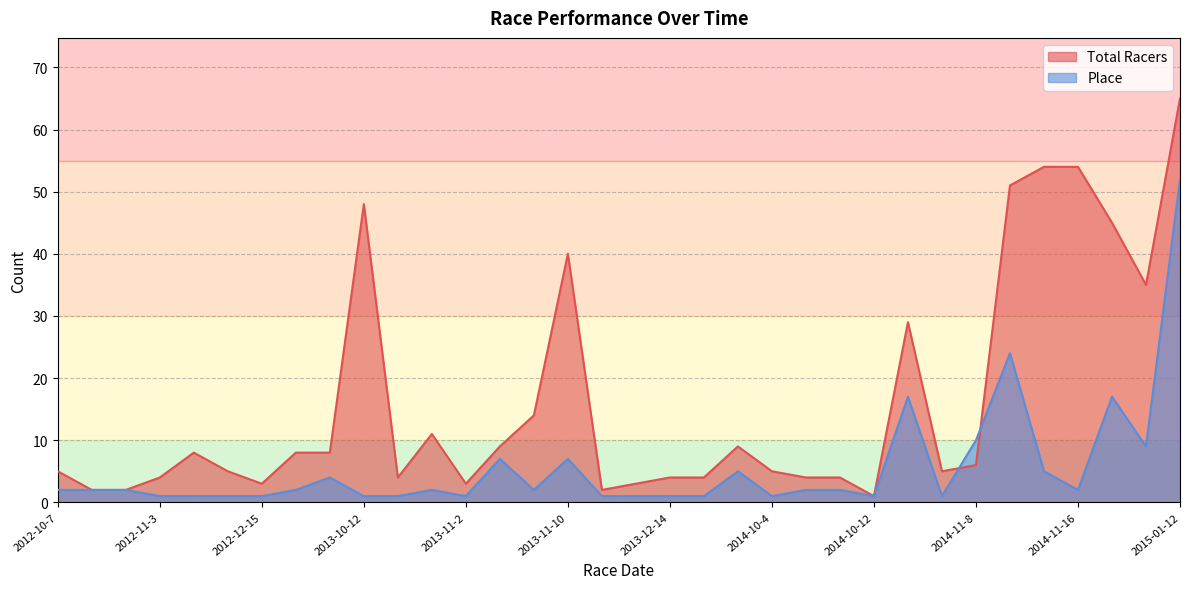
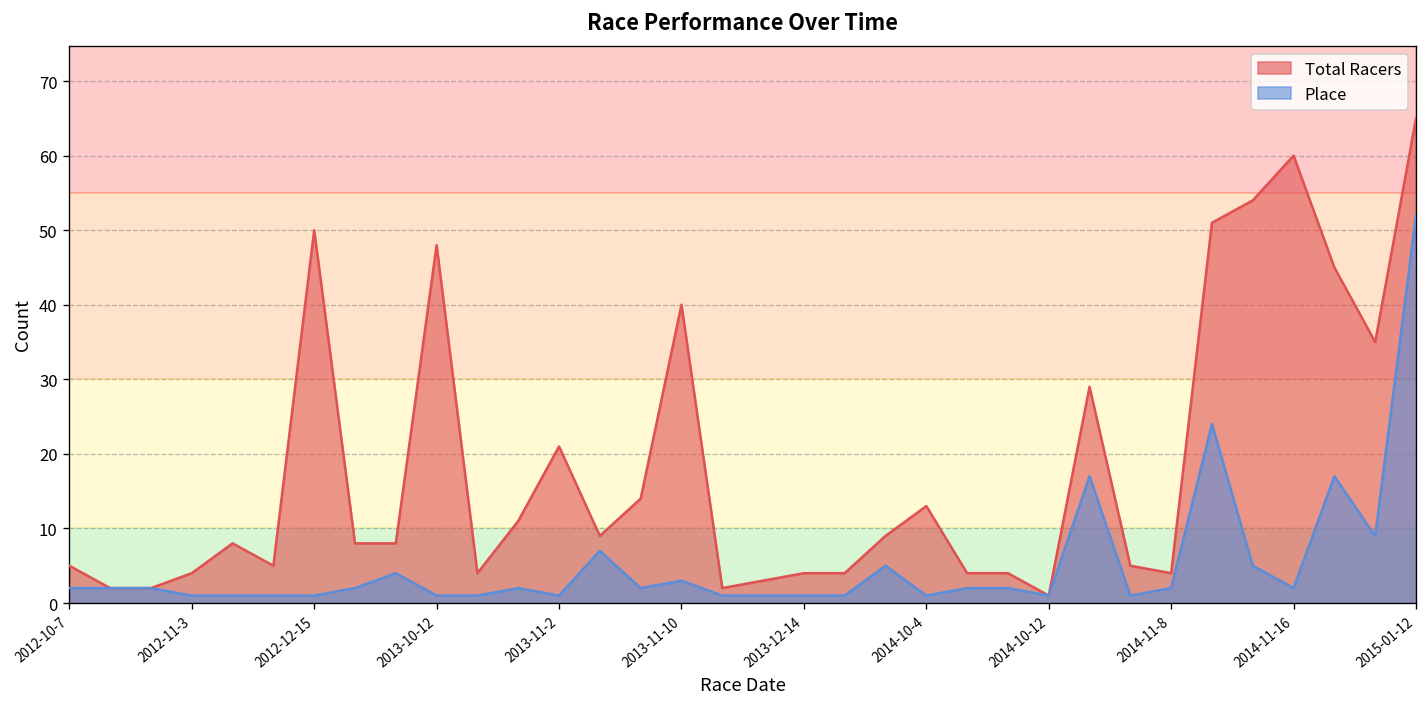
  {
    "Total Racers": {
      "2012-10-7": 5,
      "2012-11-3": 4,
-     "2012-12-15": 3,
+     "2012-12-15": 50,
      "2013-10-12": 48,
-     "2013-11-2": 3,
+     "2013-11-2": 21,
      "2013-11-10": 40,
      "2013-12-14": 4,
-     "2014-10-4": 5,
-     "2014-11-8": 6,
-     "2014-11-16": 54,
+     "2014-10-4": 13,
+     "2014-11-8": 4,
+     "2014-11-16": 60,
      "2015-01-12": 65
    },
    "Place": {
      "2012-10-7": 2,
      "2012-11-3": 1,
      "2012-12-15": 1,
      "2013-10-12": 1,
      "2013-11-2": 1,
-     "2013-11-10": 7,
+     "2013-11-10": 3,
      "2013-12-14": 1,
      "2014-10-4": 1,
-     "2014-11-8": 10,
+     "2014-11-8": 2,
      "2014-11-16": 2,
      "2015-01-12": 52
    }
  }
